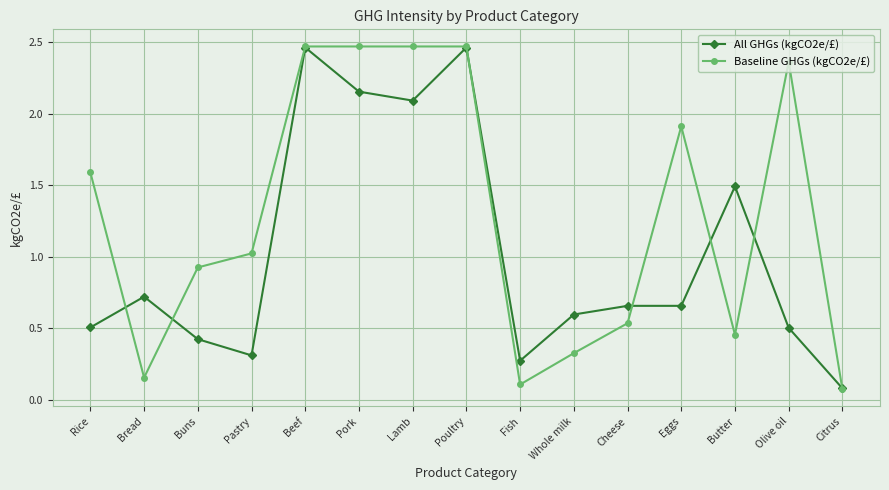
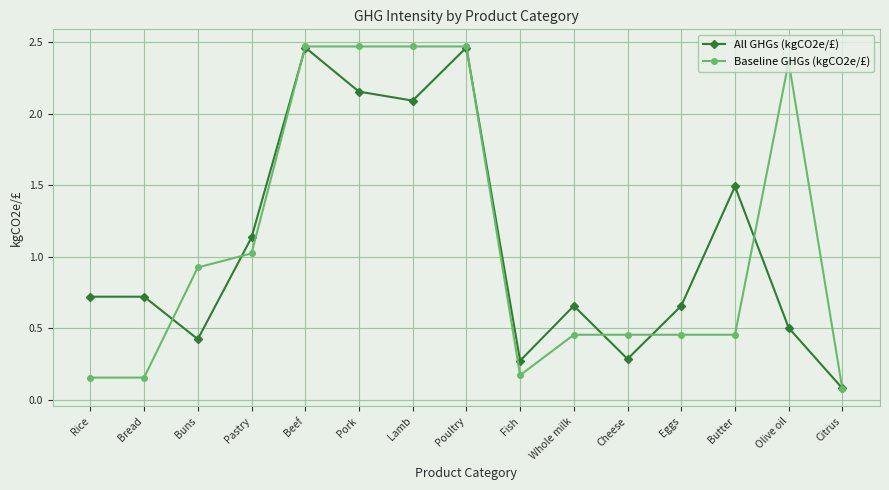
  {
    "All GHGs (kgCO2e/£)": {
-     "Rice": 0.50,
+     "Rice": 0.72,
      "Bread": 0.72,
      "Buns": 0.42,
-     "Pastry": 0.31,
+     "Pastry": 1.13,
      "Pork": 2.16,
      "Lamb": 2.09,
      "Fish": 0.27,
-     "Whole milk": 0.60,
-     "Cheese": 0.66,
+     "Whole milk": 0.66,
+     "Cheese": 0.28,
      "Eggs": 0.66,
      "Butter": 1.49,
      "Olive oil": 0.50
    },
    "Baseline GHGs (kgCO2e/£)": {
-     "Rice": 1.59,
+     "Rice": 0.15,
      "Bread": 0.15,
      "Buns": 0.92,
      "Pastry": 1.02,
      "Pork": 2.47,
      "Lamb": 2.47,
-     "Fish": 0.11,
-     "Whole milk": 0.32,
-     "Cheese": 0.53,
-     "Eggs": 1.91,
+     "Fish": 0.17,
+     "Whole milk": 0.45,
+     "Cheese": 0.45,
+     "Eggs": 0.45,
      "Butter": 0.45
    }
  }
